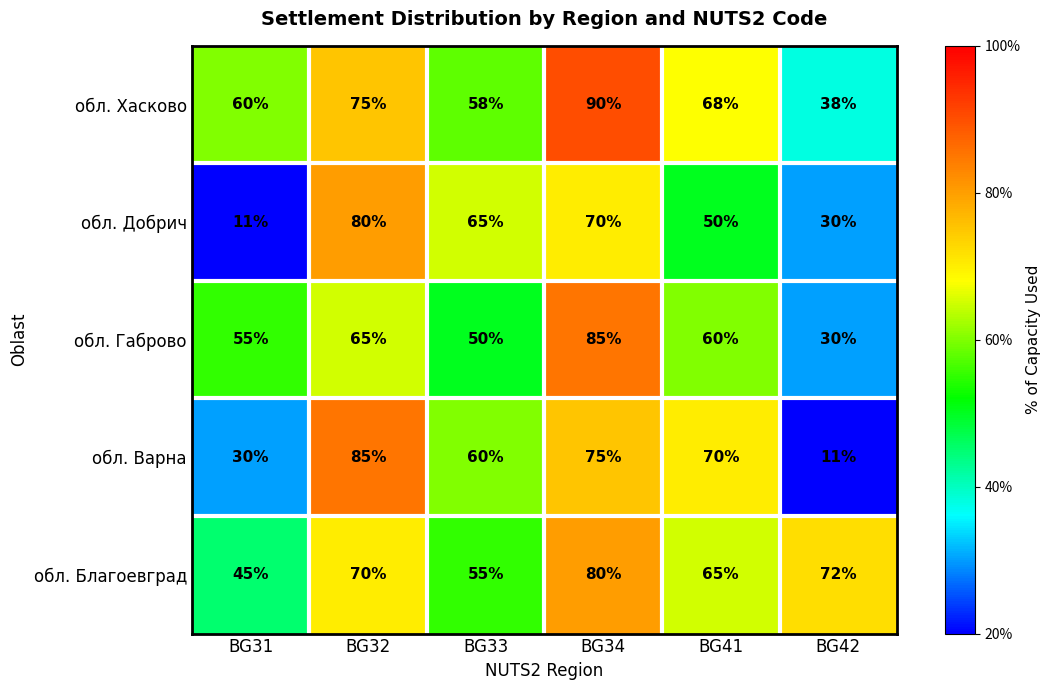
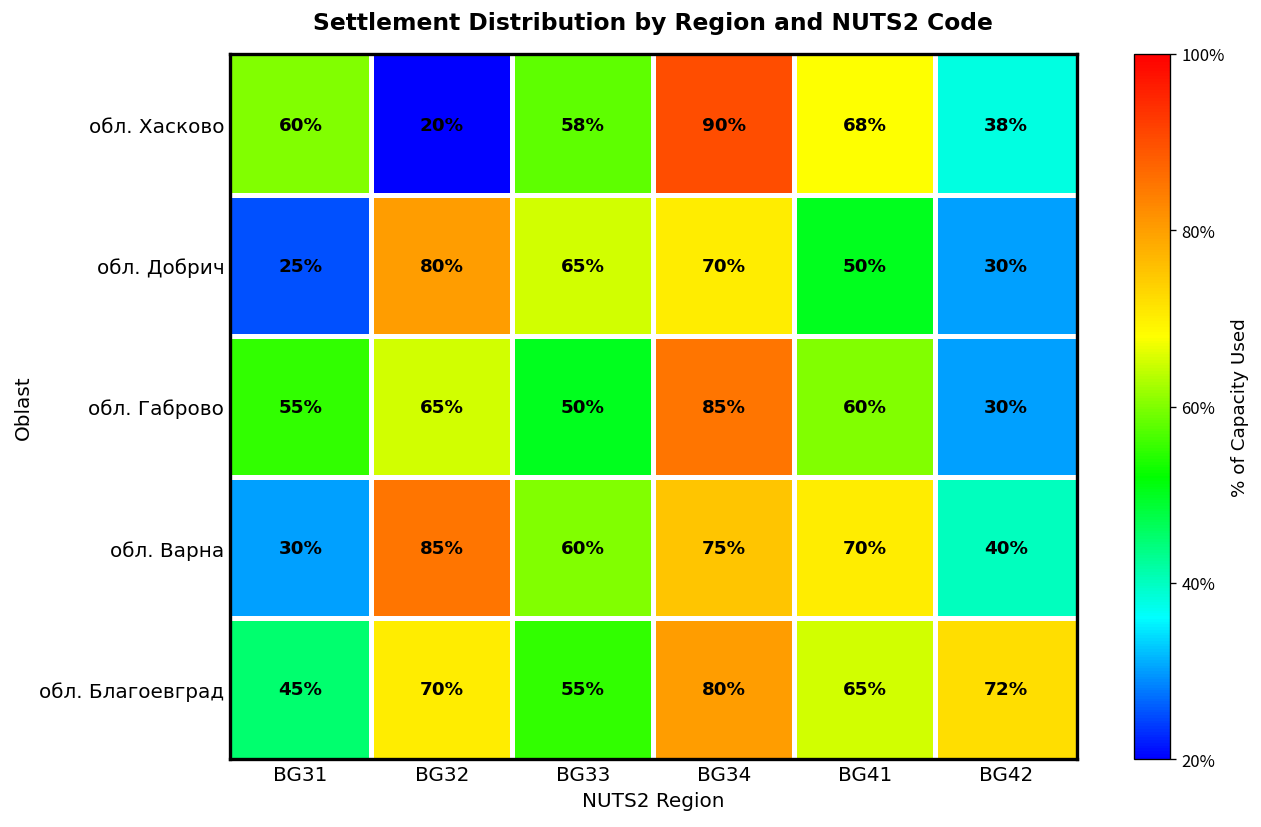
  {
    "обл. Хасково": {
      "BG31": "60%",
-     "BG32": "75%",
+     "BG32": "20%",
      "BG33": "58%",
      "BG34": "90%",
      "BG41": "68%",
      "BG42": "38%"
    },
    "обл. Добрич": {
-     "BG31": "11%",
+     "BG31": "25%",
      "BG32": "80%",
      "BG33": "65%",
      "BG34": "70%",
      "BG41": "50%",
      "BG42": "30%"
    },
    "обл. Габрово": {
      "BG31": "55%",
      "BG32": "65%",
      "BG33": "50%",
      "BG34": "85%",
      "BG41": "60%",
      "BG42": "30%"
    },
    "обл. Варна": {
      "BG31": "30%",
      "BG32": "85%",
      "BG33": "60%",
      "BG34": "75%",
      "BG41": "70%",
-     "BG42": "11%"
+     "BG42": "40%"
    },
    "обл. Благоевград": {
      "BG31": "45%",
      "BG32": "70%",
      "BG33": "55%",
      "BG34": "80%",
      "BG41": "65%",
      "BG42": "72%"
    }
  }
